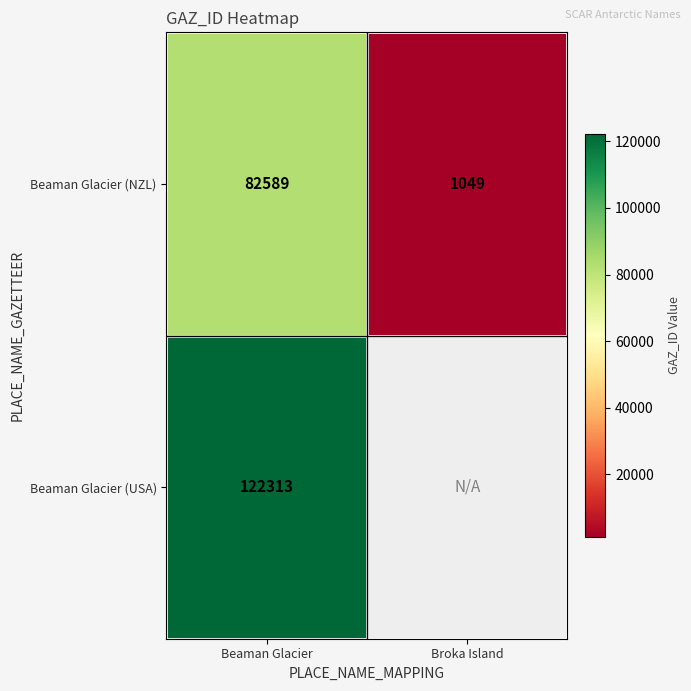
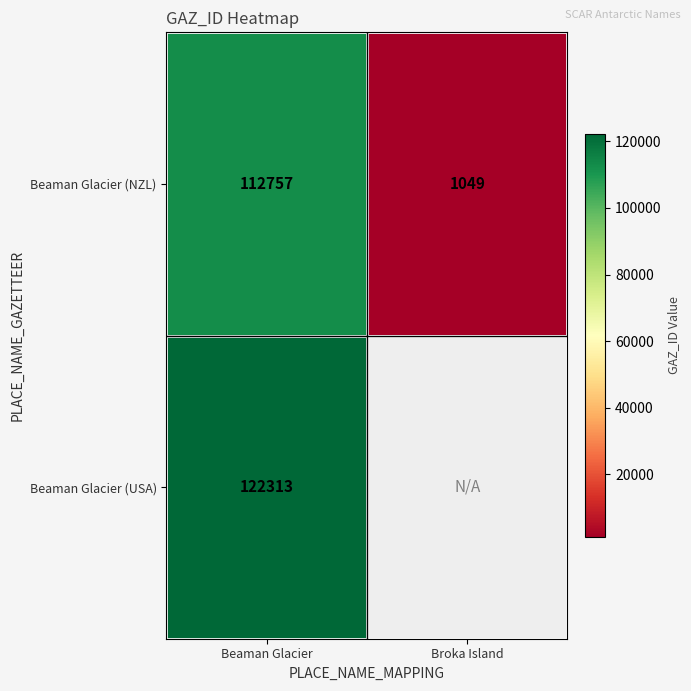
  {
    "Beaman Glacier (NZL)": {
-     "Beaman Glacier": 82589,
+     "Beaman Glacier": 112757,
      "Broka Island": 1049
    },
    "Beaman Glacier (USA)": {
      "Beaman Glacier": 122313
    }
  }
